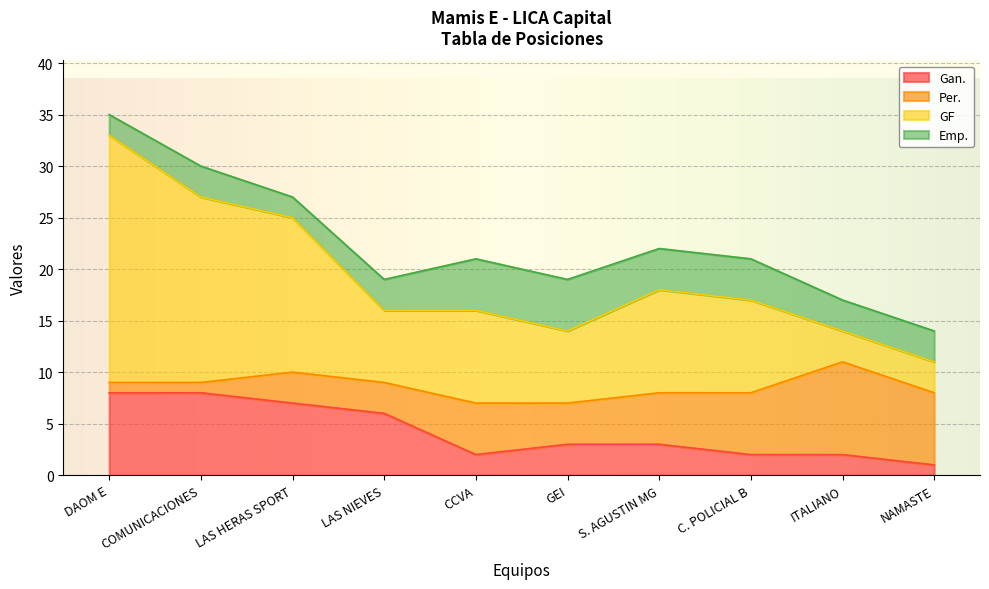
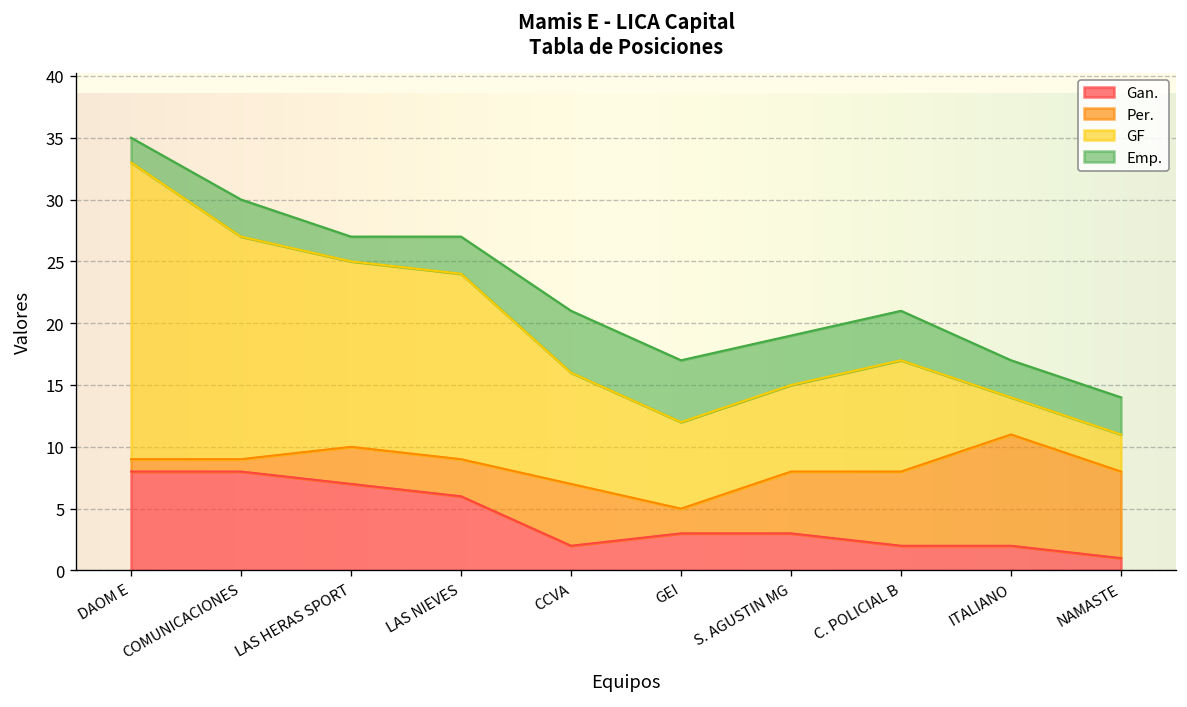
  {
    "Gan.": {
      "DAOM E": 8,
      "COMUNICACIONES": 8,
      "LAS HERAS SPORT": 7,
      "LAS NIEVES": 6,
      "CCVA": 2,
      "GEI": 3,
      "S. AGUSTIN MG": 3,
      "C. POLICIAL B": 2,
      "ITALIANO": 2,
      "NAMASTE": 1
    },
    "Per.": {
      "DAOM E": 1,
      "COMUNICACIONES": 1,
      "LAS HERAS SPORT": 3,
      "LAS NIEVES": 3,
      "CCVA": 5,
-     "GEI": 4,
+     "GEI": 2,
      "S. AGUSTIN MG": 5,
      "C. POLICIAL B": 6,
      "ITALIANO": 9,
      "NAMASTE": 7
    },
    "GF": {
      "DAOM E": 24,
      "COMUNICACIONES": 18,
      "LAS HERAS SPORT": 15,
-     "LAS NIEVES": 7,
+     "LAS NIEVES": 15,
      "CCVA": 9,
      "GEI": 7,
-     "S. AGUSTIN MG": 10,
+     "S. AGUSTIN MG": 7,
      "C. POLICIAL B": 9,
      "ITALIANO": 3,
      "NAMASTE": 3
    },
    "Emp.": {
      "DAOM E": 2,
      "COMUNICACIONES": 3,
      "LAS HERAS SPORT": 2,
      "LAS NIEVES": 3,
      "CCVA": 5,
      "GEI": 5,
      "S. AGUSTIN MG": 4,
      "C. POLICIAL B": 4,
      "ITALIANO": 3,
      "NAMASTE": 3
    }
  }
